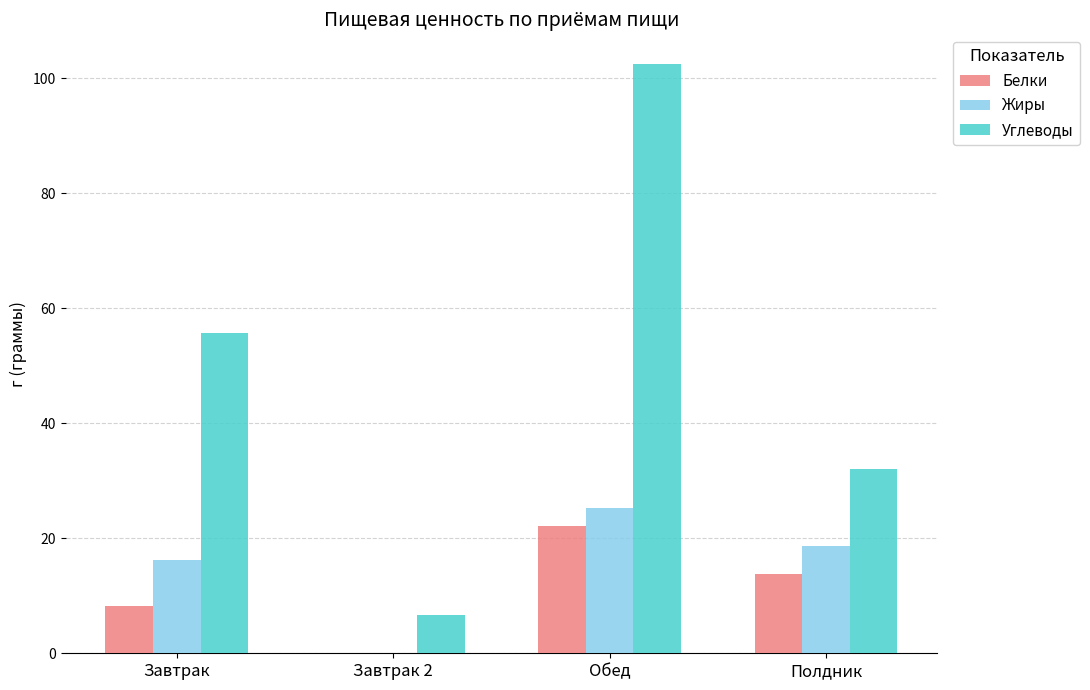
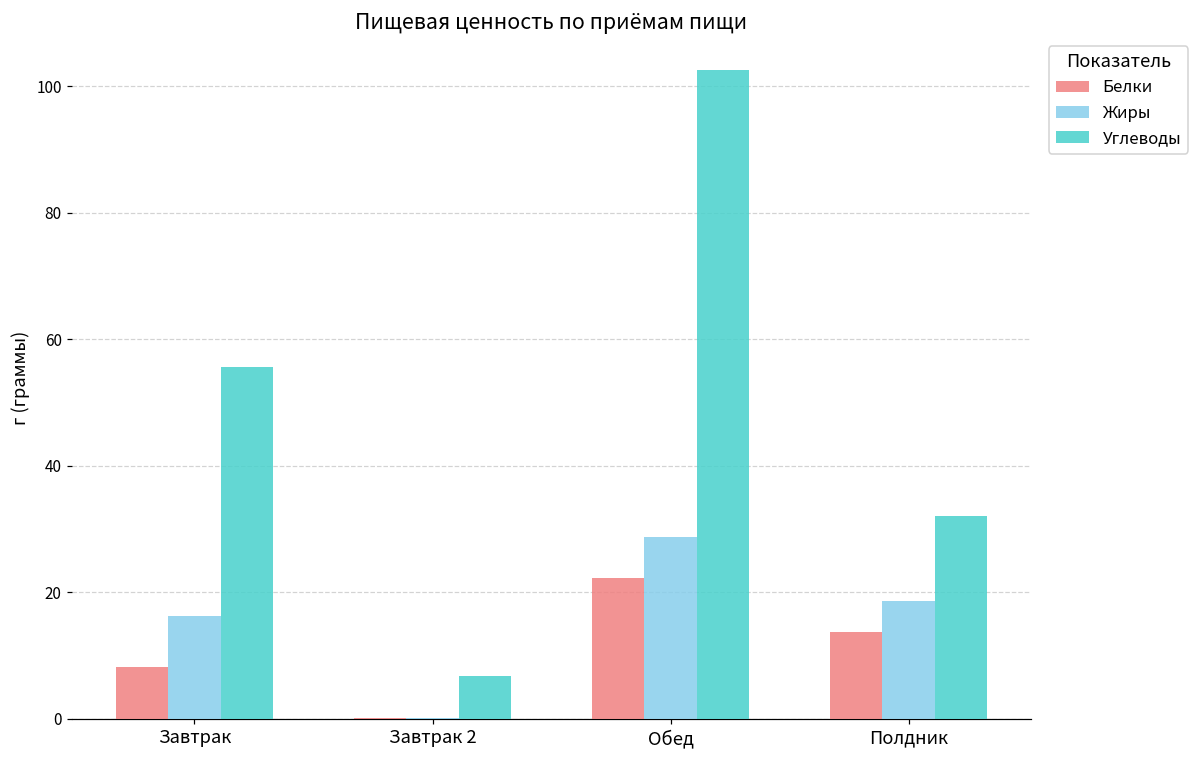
  {
    "Белки": {
      "Завтрак": 8,
      "Обед": 22,
      "Полдник": 14
    },
    "Жиры": {
      "Завтрак": 16,
-     "Обед": 25,
+     "Обед": 29,
      "Полдник": 19
    },
    "Углеводы": {
      "Завтрак": 56,
      "Завтрак 2": 7,
      "Обед": 103,
      "Полдник": 32
    }
  }
